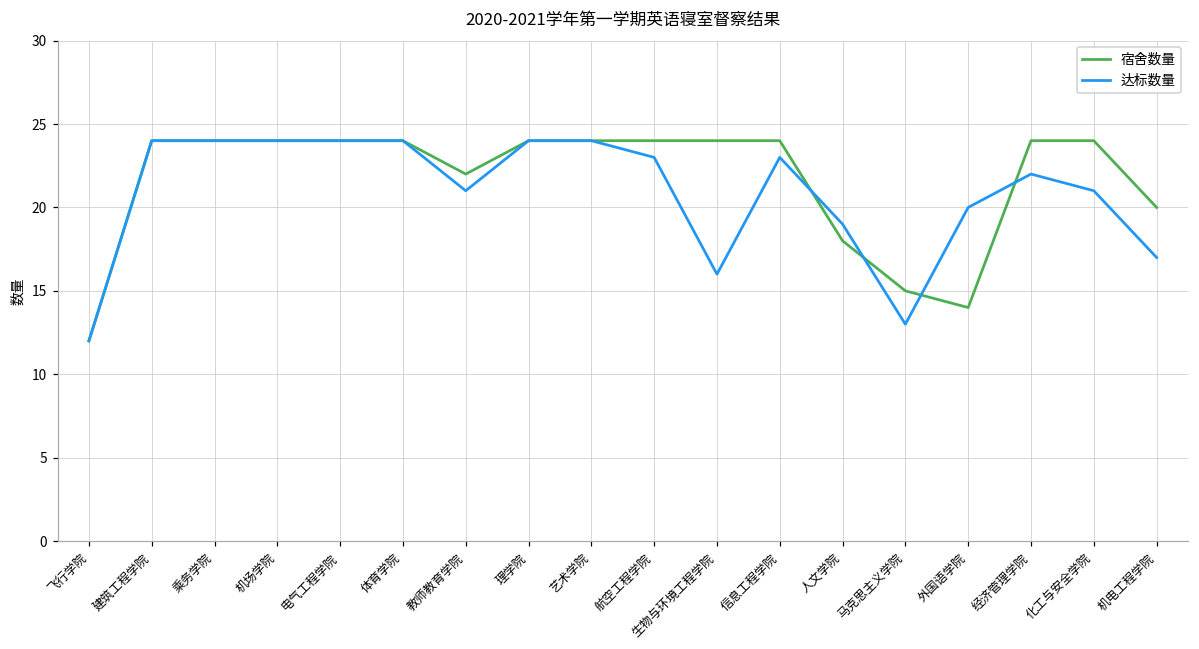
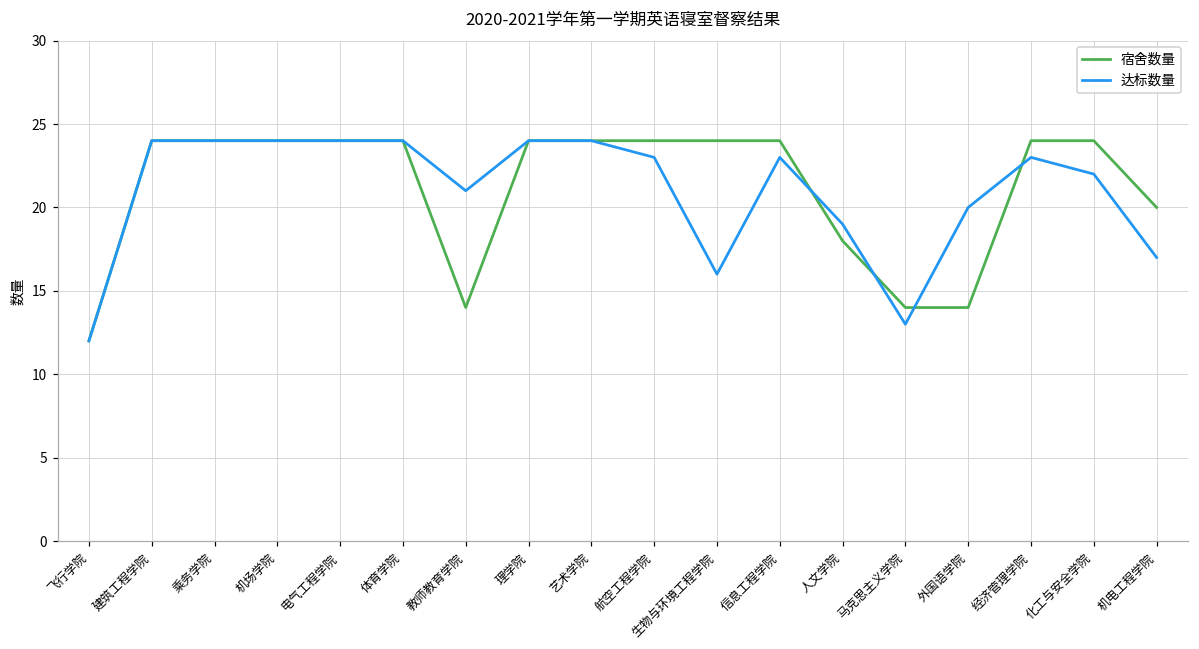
  {
    "宿舍数量": {
-     "教师教育学院": 22,
+     "教师教育学院": 14,
      "航空工程学院": 24,
      "生物与环境工程学院": 24,
      "信息工程学院": 24,
      "人文学院": 18,
-     "马克思主义学院": 15,
+     "马克思主义学院": 14,
      "外国语学院": 14,
      "经济管理学院": 24,
      "化工与安全学院": 24,
      "机电工程学院": 20
    },
    "达标数量": {
      "教师教育学院": 21,
      "航空工程学院": 23,
      "生物与环境工程学院": 16,
      "信息工程学院": 23,
      "人文学院": 19,
      "马克思主义学院": 13,
      "外国语学院": 20,
-     "经济管理学院": 22,
-     "化工与安全学院": 21,
+     "经济管理学院": 23,
+     "化工与安全学院": 22,
      "机电工程学院": 17
    }
  }
